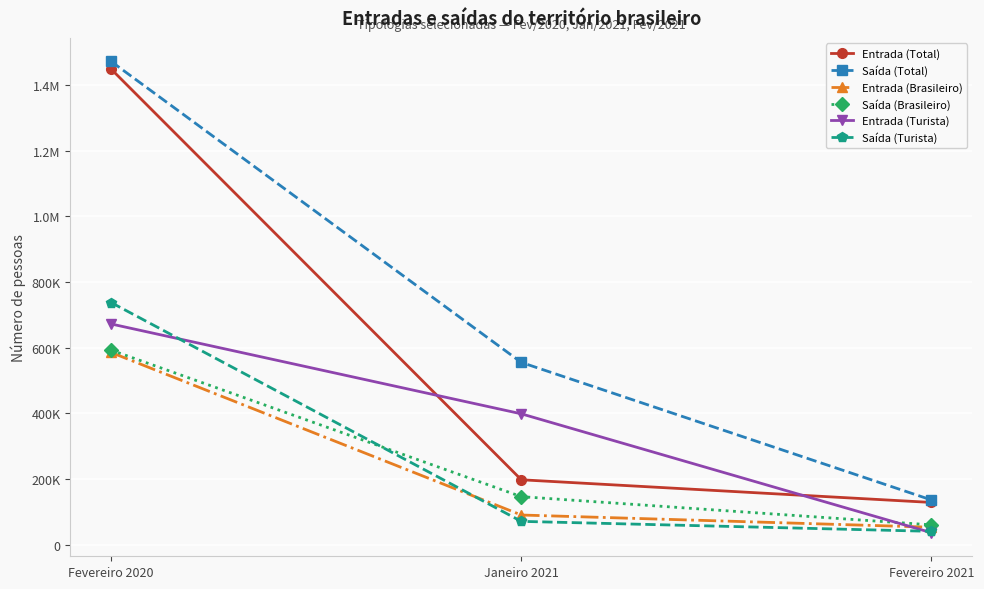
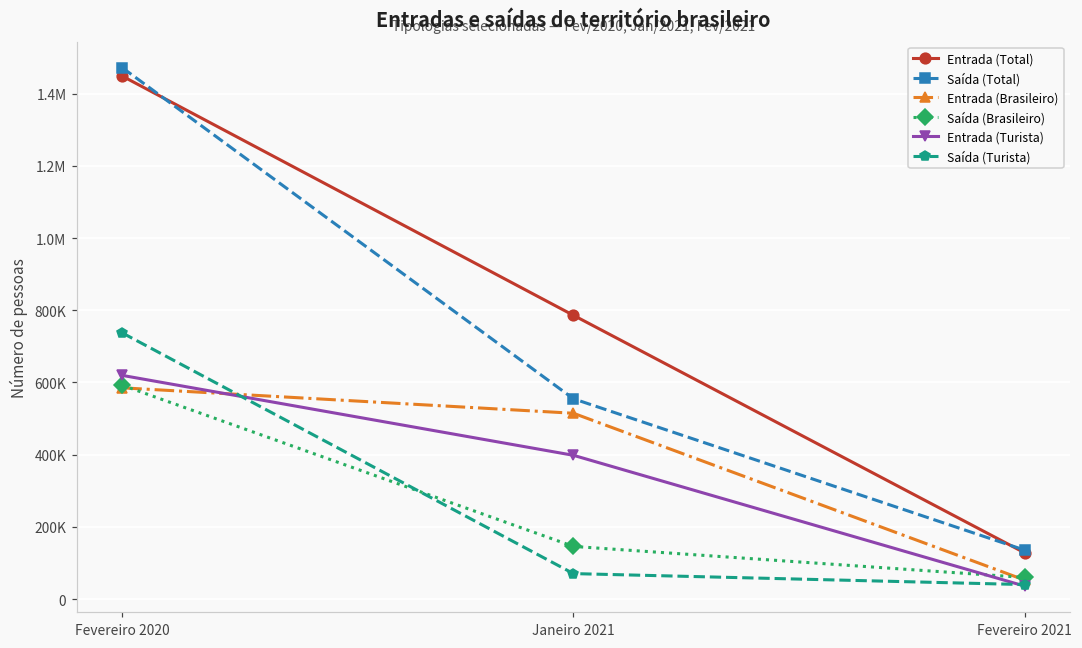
  {
    "Entrada (Total)": {
      "Fevereiro 2020": 1450000,
-     "Janeiro 2021": 200000
+     "Janeiro 2021": 790000
    },
    "Saída (Total)": {
      "Fevereiro 2020": 1470000,
      "Janeiro 2021": 550000
    },
    "Entrada (Brasileiro)": {
-     "Janeiro 2021": 90000
+     "Janeiro 2021": 510000
    },
    "Entrada (Turista)": {
-     "Fevereiro 2020": 670000,
+     "Fevereiro 2020": 620000,
      "Janeiro 2021": 400000
    }
  }
